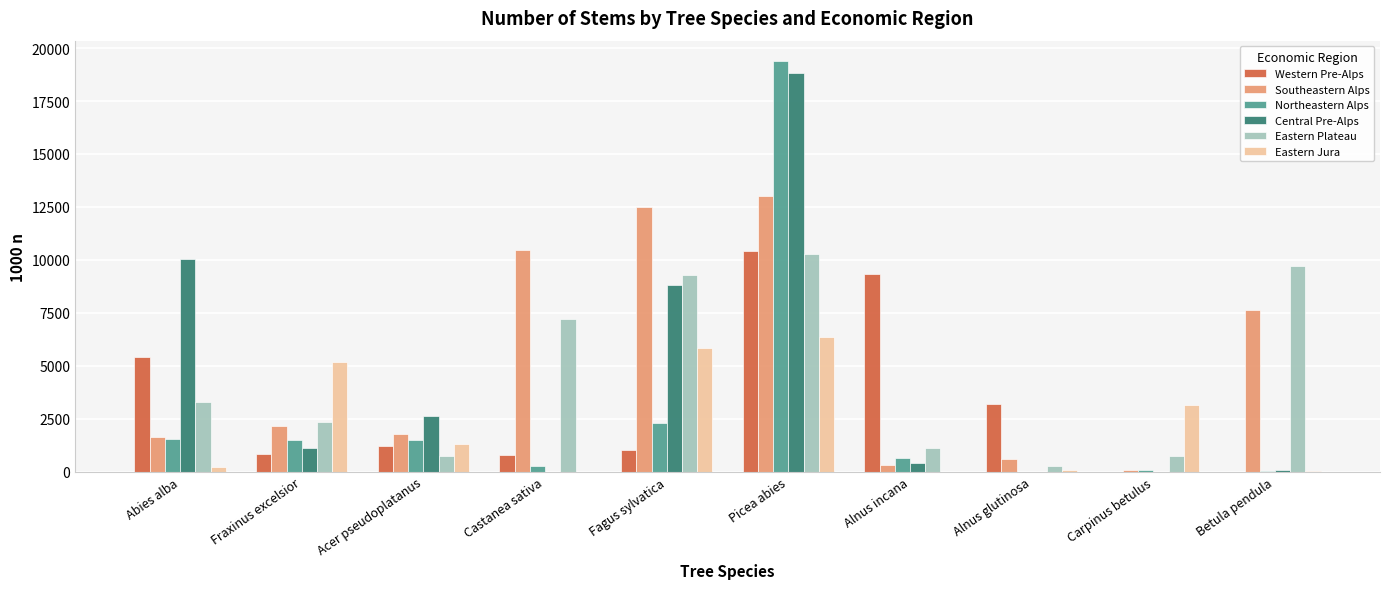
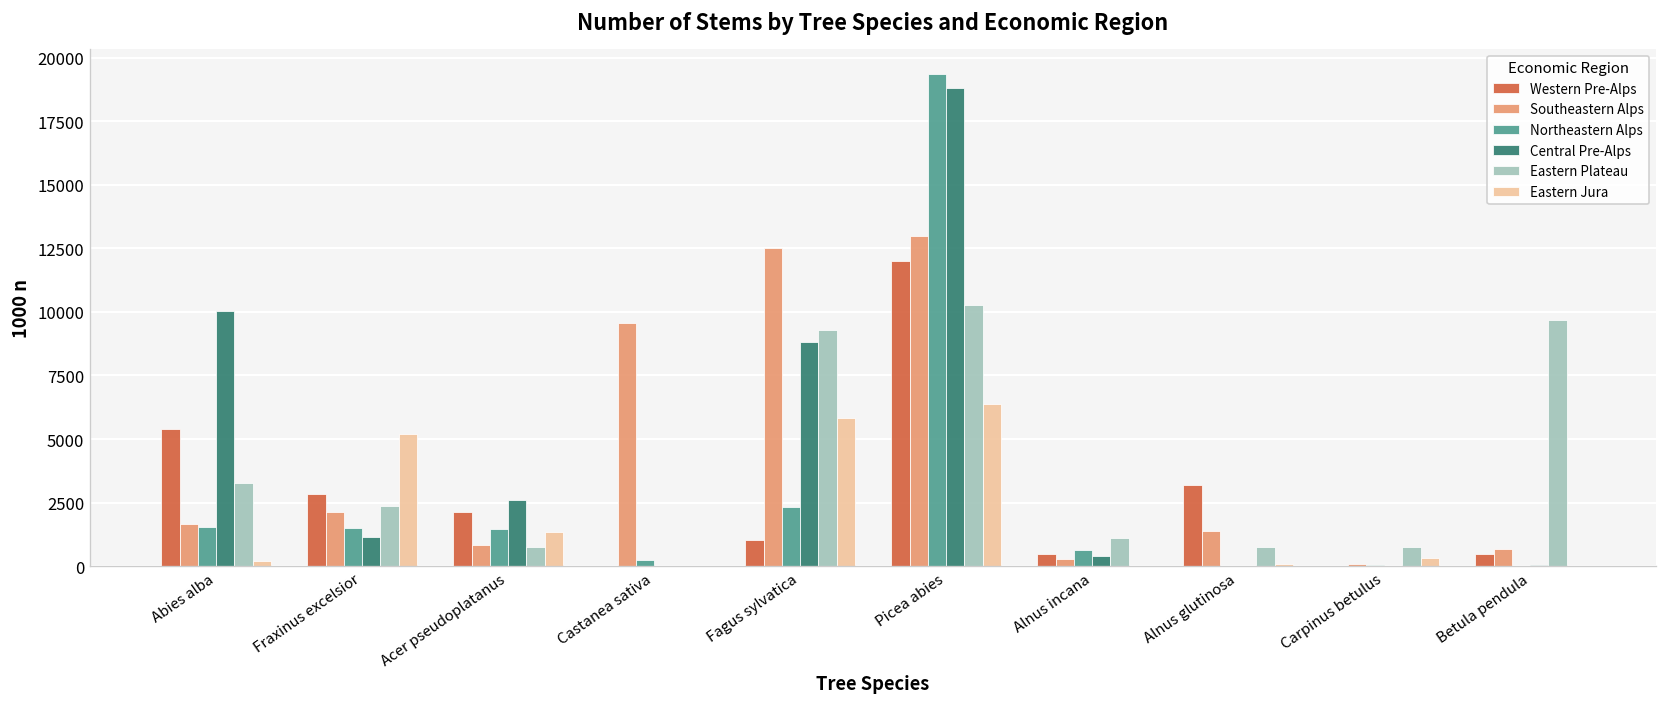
  {
    "Western Pre-Alps": {
      "Abies alba": 5400,
-     "Fraxinus excelsior": 800,
-     "Acer pseudoplatanus": 1200,
-     "Castanea sativa": 800,
+     "Fraxinus excelsior": 2800,
+     "Acer pseudoplatanus": 2100,
+     "Castanea sativa": 0,
      "Fagus sylvatica": 1000,
-     "Picea abies": 10400,
-     "Alnus incana": 9300,
+     "Picea abies": 12000,
+     "Alnus incana": 500,
      "Alnus glutinosa": 3200,
      "Carpinus betulus": 0,
-     "Betula pendula": 0
+     "Betula pendula": 500
    },
    "Southeastern Alps": {
      "Abies alba": 1600,
      "Fraxinus excelsior": 2100,
-     "Acer pseudoplatanus": 1800,
-     "Castanea sativa": 10400,
+     "Acer pseudoplatanus": 800,
+     "Castanea sativa": 9500,
      "Fagus sylvatica": 12500,
      "Picea abies": 13000,
      "Alnus incana": 300,
-     "Alnus glutinosa": 600,
-     "Betula pendula": 7600
+     "Alnus glutinosa": 1400,
+     "Betula pendula": 700
    },
    "Eastern Plateau": {
      "Abies alba": 3300,
      "Fraxinus excelsior": 2300,
      "Acer pseudoplatanus": 800,
-     "Castanea sativa": 7200,
+     "Castanea sativa": 0,
      "Fagus sylvatica": 9300,
      "Picea abies": 10300,
      "Alnus incana": 1100,
-     "Alnus glutinosa": 300,
+     "Alnus glutinosa": 700,
      "Carpinus betulus": 700,
      "Betula pendula": 9700
    },
    "Eastern Jura": {
      "Abies alba": 200,
      "Fraxinus excelsior": 5200,
      "Acer pseudoplatanus": 1300,
      "Castanea sativa": 0,
      "Fagus sylvatica": 5800,
      "Picea abies": 6400,
      "Alnus incana": 0,
-     "Carpinus betulus": 3200
+     "Carpinus betulus": 300
    }
  }
